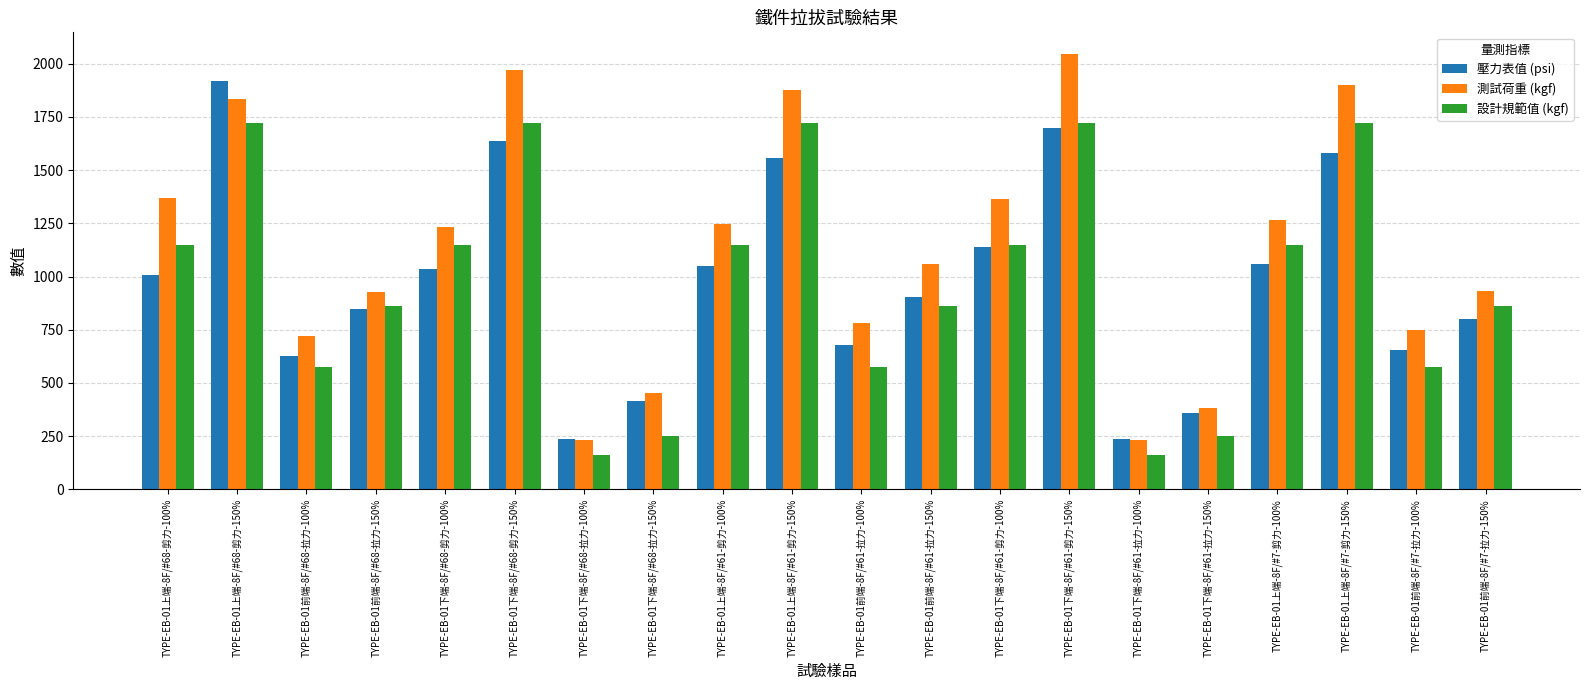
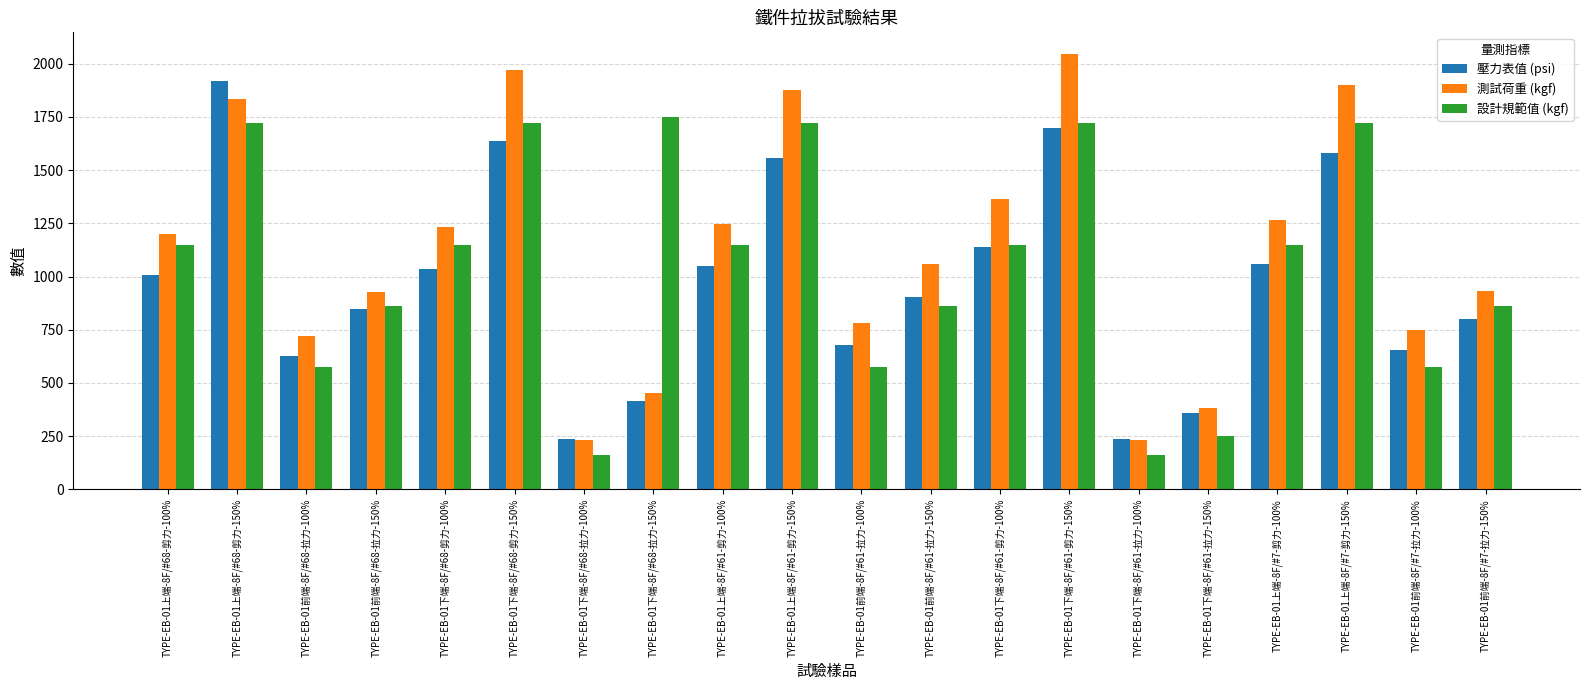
  {
    "壓力表值 (psi)": {
      "TYPE-EB-01上端-8F/#68-剪力-100%": 1010,
      "TYPE-EB-01上端-8F/#68-剪力-150%": 1920,
      "TYPE-EB-01前端-8F/#68-拉力-100%": 630,
      "TYPE-EB-01前端-8F/#68-拉力-150%": 850,
      "TYPE-EB-01下端-8F/#68-剪力-100%": 1030,
      "TYPE-EB-01下端-8F/#68-剪力-150%": 1640,
      "TYPE-EB-01下端-8F/#68-拉力-100%": 240,
      "TYPE-EB-01下端-8F/#68-拉力-150%": 410,
      "TYPE-EB-01上端-8F/#61-剪力-100%": 1050,
      "TYPE-EB-01上端-8F/#61-剪力-150%": 1560,
      "TYPE-EB-01前端-8F/#61-拉力-100%": 680,
      "TYPE-EB-01前端-8F/#61-拉力-150%": 900,
      "TYPE-EB-01下端-8F/#61-剪力-100%": 1140,
      "TYPE-EB-01下端-8F/#61-剪力-150%": 1700,
      "TYPE-EB-01下端-8F/#61-拉力-100%": 240,
      "TYPE-EB-01下端-8F/#61-拉力-150%": 360,
      "TYPE-EB-01上端-8F/#7-剪力-100%": 1060,
      "TYPE-EB-01上端-8F/#7-剪力-150%": 1580,
      "TYPE-EB-01前端-8F/#7-拉力-100%": 650,
      "TYPE-EB-01前端-8F/#7-拉力-150%": 800
    },
    "測試荷重 (kgf)": {
-     "TYPE-EB-01上端-8F/#68-剪力-100%": 1370,
+     "TYPE-EB-01上端-8F/#68-剪力-100%": 1200,
      "TYPE-EB-01上端-8F/#68-剪力-150%": 1830,
      "TYPE-EB-01前端-8F/#68-拉力-100%": 720,
      "TYPE-EB-01前端-8F/#68-拉力-150%": 930,
      "TYPE-EB-01下端-8F/#68-剪力-100%": 1230,
      "TYPE-EB-01下端-8F/#68-剪力-150%": 1970,
      "TYPE-EB-01下端-8F/#68-拉力-100%": 230,
      "TYPE-EB-01下端-8F/#68-拉力-150%": 450,
      "TYPE-EB-01上端-8F/#61-剪力-100%": 1250,
      "TYPE-EB-01上端-8F/#61-剪力-150%": 1880,
      "TYPE-EB-01前端-8F/#61-拉力-100%": 780,
      "TYPE-EB-01前端-8F/#61-拉力-150%": 1060,
      "TYPE-EB-01下端-8F/#61-剪力-100%": 1360,
      "TYPE-EB-01下端-8F/#61-剪力-150%": 2050,
      "TYPE-EB-01下端-8F/#61-拉力-100%": 230,
      "TYPE-EB-01下端-8F/#61-拉力-150%": 380,
      "TYPE-EB-01上端-8F/#7-剪力-100%": 1270,
      "TYPE-EB-01上端-8F/#7-剪力-150%": 1900,
      "TYPE-EB-01前端-8F/#7-拉力-100%": 750,
      "TYPE-EB-01前端-8F/#7-拉力-150%": 930
    },
    "設計規範值 (kgf)": {
      "TYPE-EB-01上端-8F/#68-剪力-100%": 1150,
      "TYPE-EB-01上端-8F/#68-剪力-150%": 1720,
      "TYPE-EB-01前端-8F/#68-拉力-100%": 570,
      "TYPE-EB-01前端-8F/#68-拉力-150%": 860,
      "TYPE-EB-01下端-8F/#68-剪力-100%": 1150,
      "TYPE-EB-01下端-8F/#68-剪力-150%": 1720,
      "TYPE-EB-01下端-8F/#68-拉力-100%": 160,
-     "TYPE-EB-01下端-8F/#68-拉力-150%": 250,
+     "TYPE-EB-01下端-8F/#68-拉力-150%": 1750,
      "TYPE-EB-01上端-8F/#61-剪力-100%": 1150,
      "TYPE-EB-01上端-8F/#61-剪力-150%": 1720,
      "TYPE-EB-01前端-8F/#61-拉力-100%": 570,
      "TYPE-EB-01前端-8F/#61-拉力-150%": 860,
      "TYPE-EB-01下端-8F/#61-剪力-100%": 1150,
      "TYPE-EB-01下端-8F/#61-剪力-150%": 1720,
      "TYPE-EB-01下端-8F/#61-拉力-100%": 160,
      "TYPE-EB-01下端-8F/#61-拉力-150%": 250,
      "TYPE-EB-01上端-8F/#7-剪力-100%": 1150,
      "TYPE-EB-01上端-8F/#7-剪力-150%": 1720,
      "TYPE-EB-01前端-8F/#7-拉力-100%": 570,
      "TYPE-EB-01前端-8F/#7-拉力-150%": 860
    }
  }
